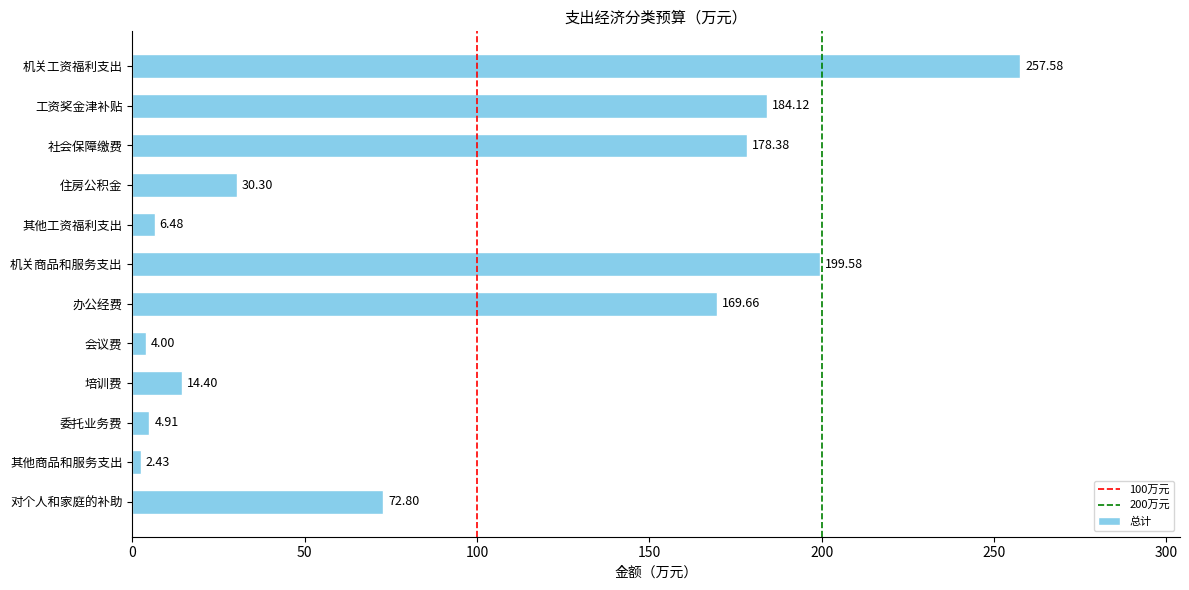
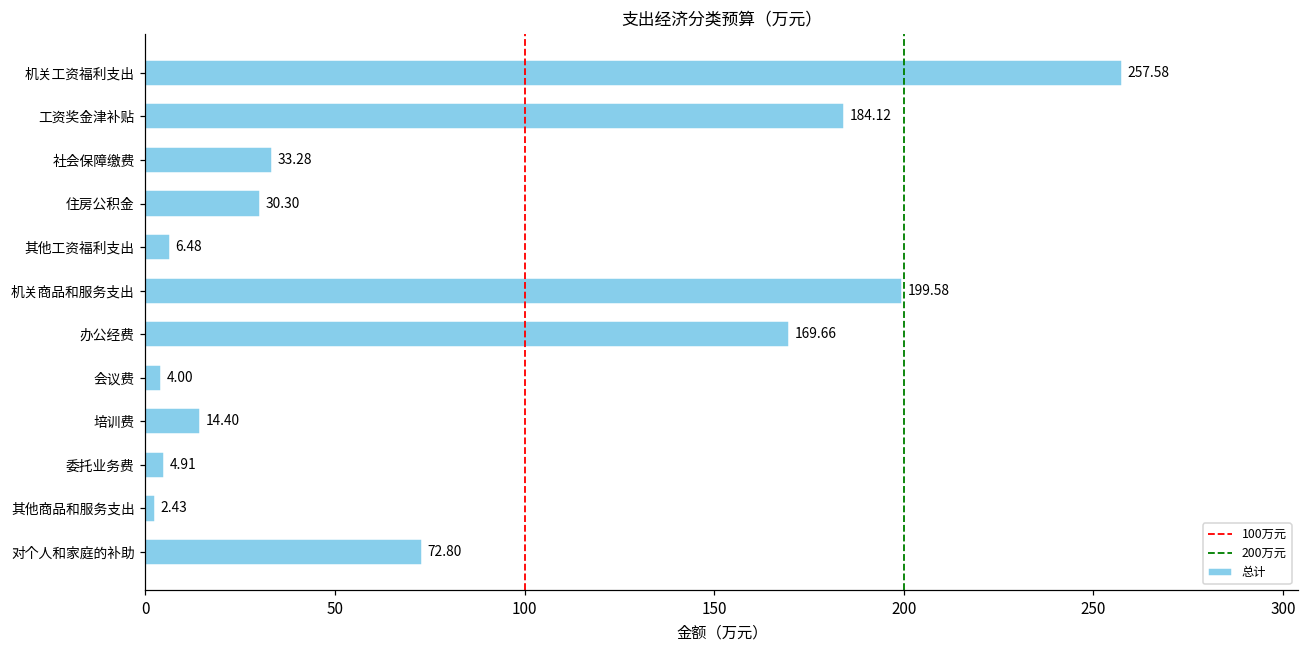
  {
    "机关工资福利支出": 257.58,
    "工资奖金津补贴": 184.12,
-   "社会保障缴费": 178.38,
+   "社会保障缴费": 33.28,
    "住房公积金": 30.30,
    "其他工资福利支出": 6.48,
    "机关商品和服务支出": 199.58,
    "办公经费": 169.66,
    "会议费": 4.00,
    "培训费": 14.40,
    "委托业务费": 4.91,
    "其他商品和服务支出": 2.43,
    "对个人和家庭的补助": 72.80
  }
